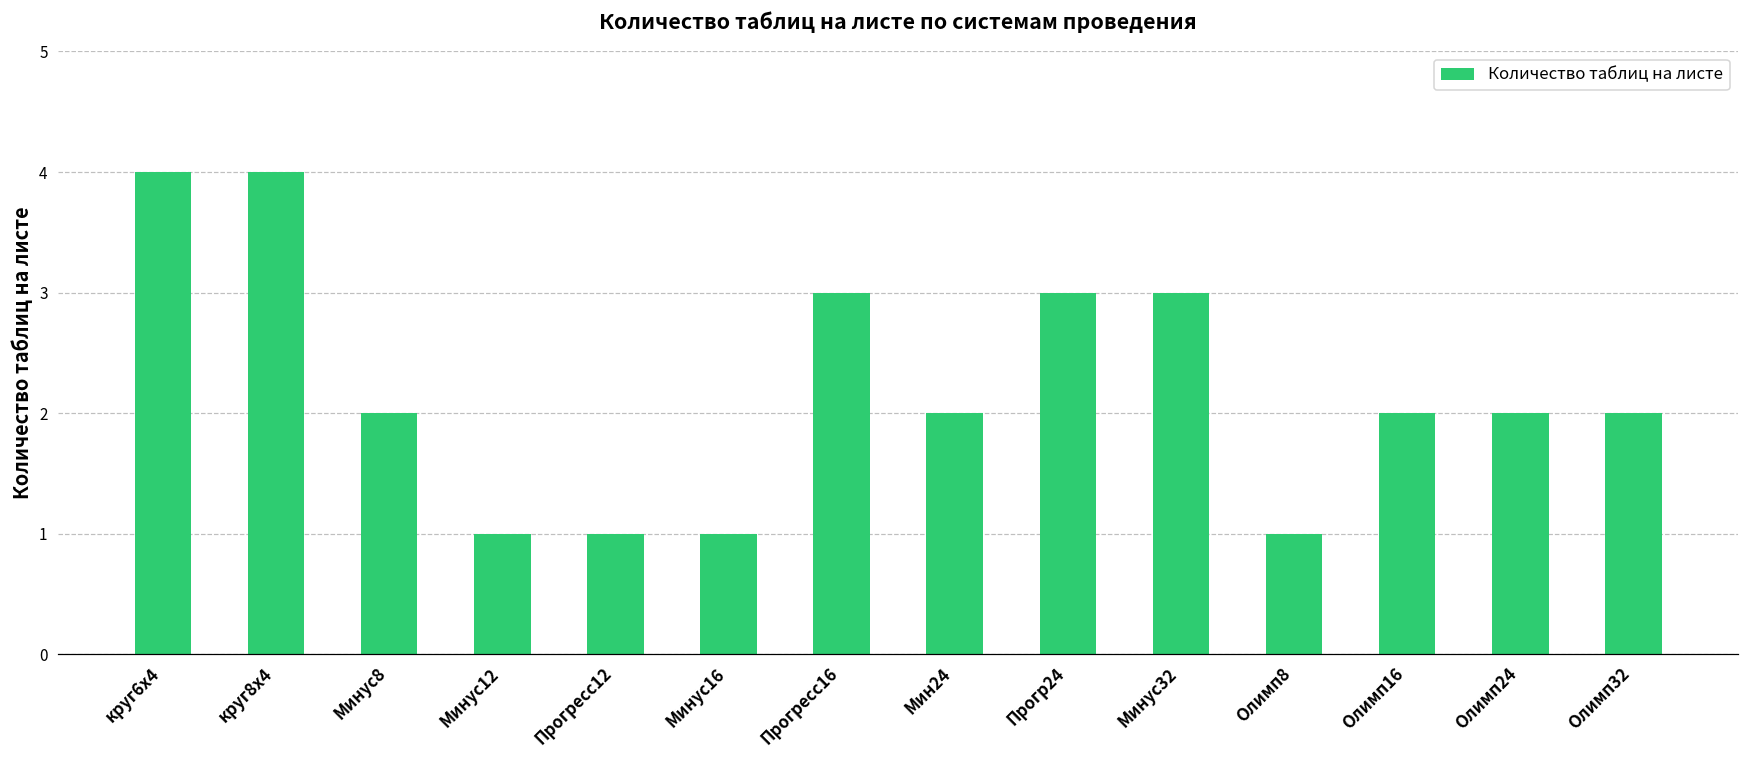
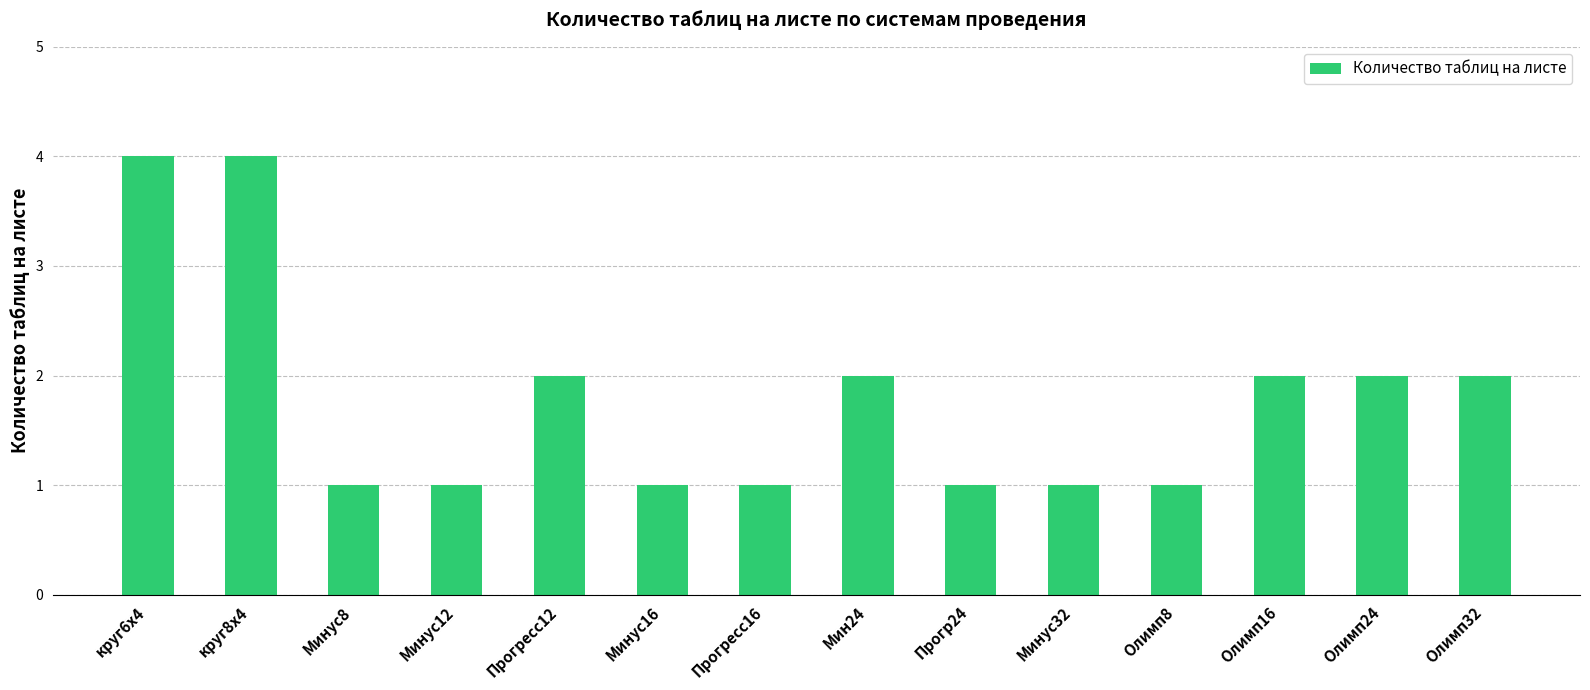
  {
    "круг6х4": 4,
    "круг8х4": 4,
-   "Минус8": 2,
+   "Минус8": 1,
    "Минус12": 1,
-   "Прогресс12": 1,
+   "Прогресс12": 2,
    "Минус16": 1,
-   "Прогресс16": 3,
+   "Прогресс16": 1,
    "Мин24": 2,
-   "Прогр24": 3,
-   "Минус32": 3,
+   "Прогр24": 1,
+   "Минус32": 1,
    "Олимп8": 1,
    "Олимп16": 2,
    "Олимп24": 2,
    "Олимп32": 2
  }
